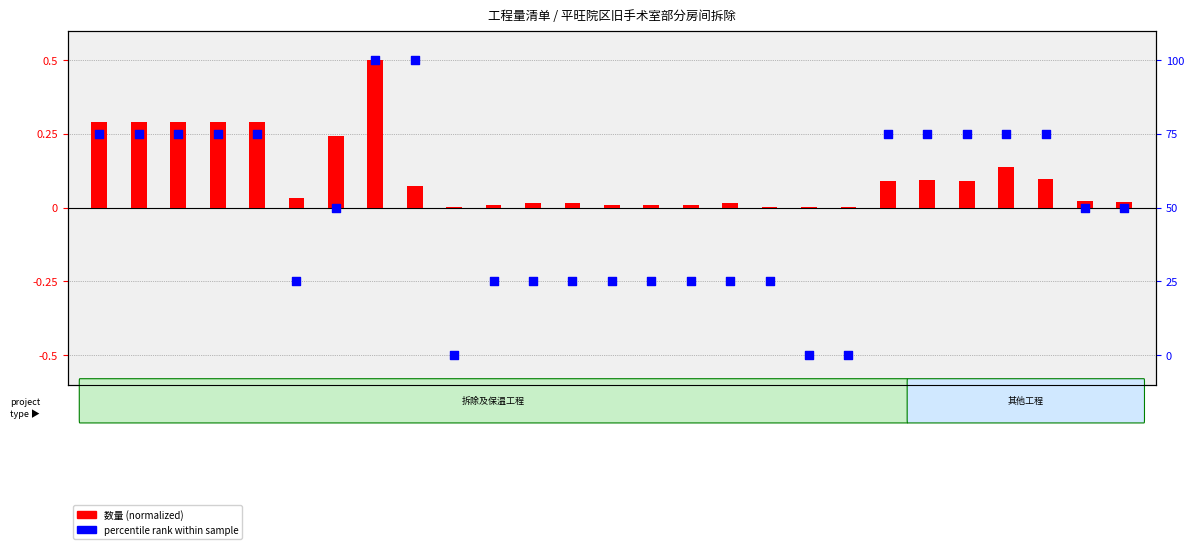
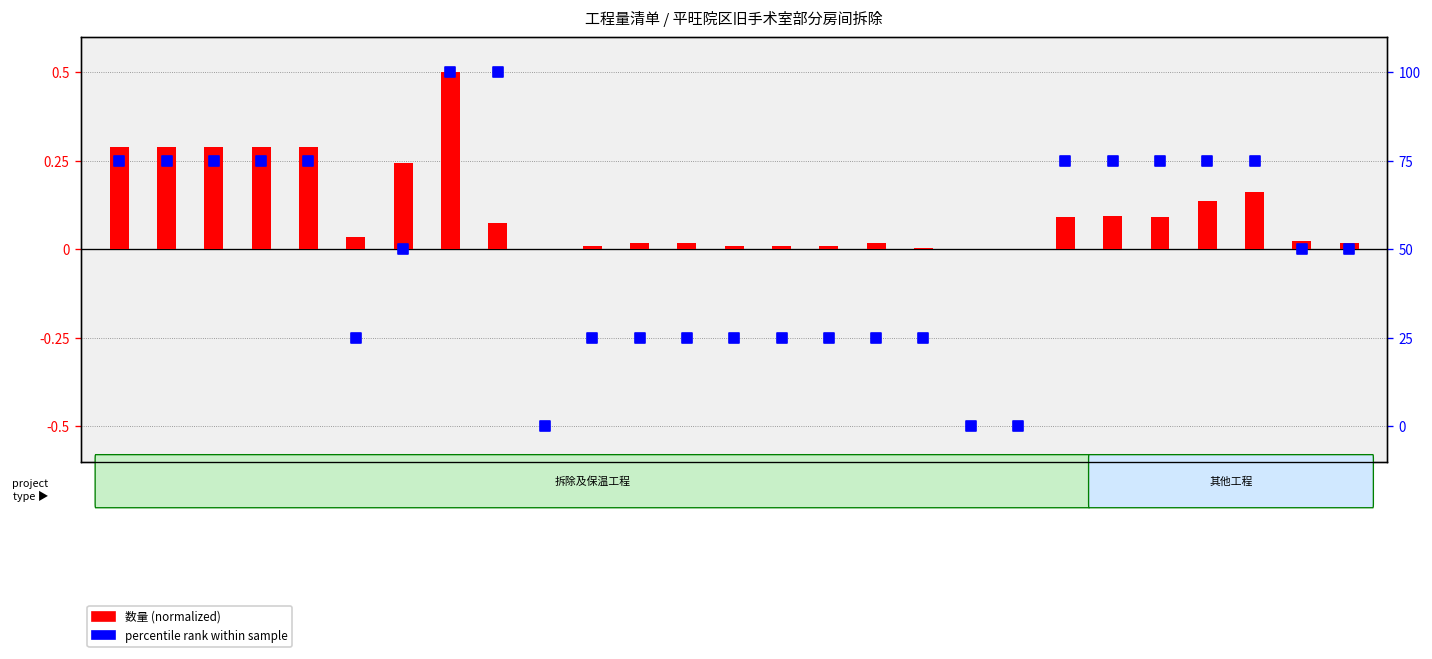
  {
    "数量 (normalized)": {
      "11": 0.01,
      "24": 0.14,
-     "25": 0.10
+     "25": 0.16
    }
  }
